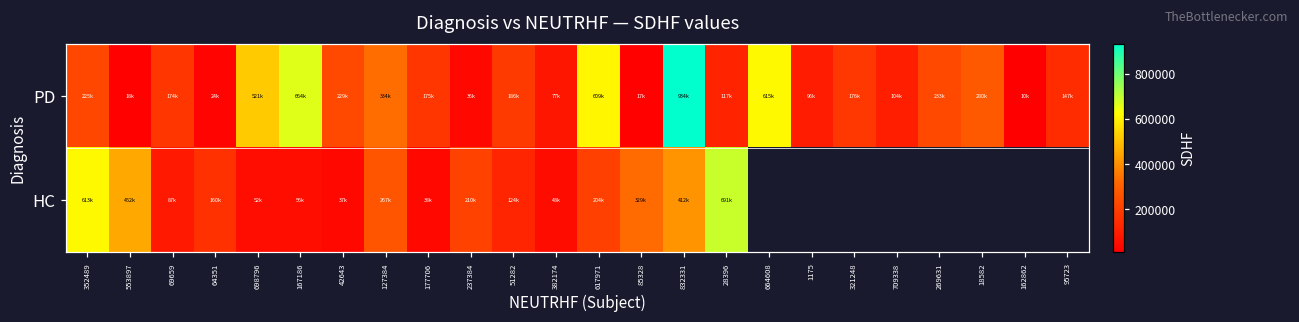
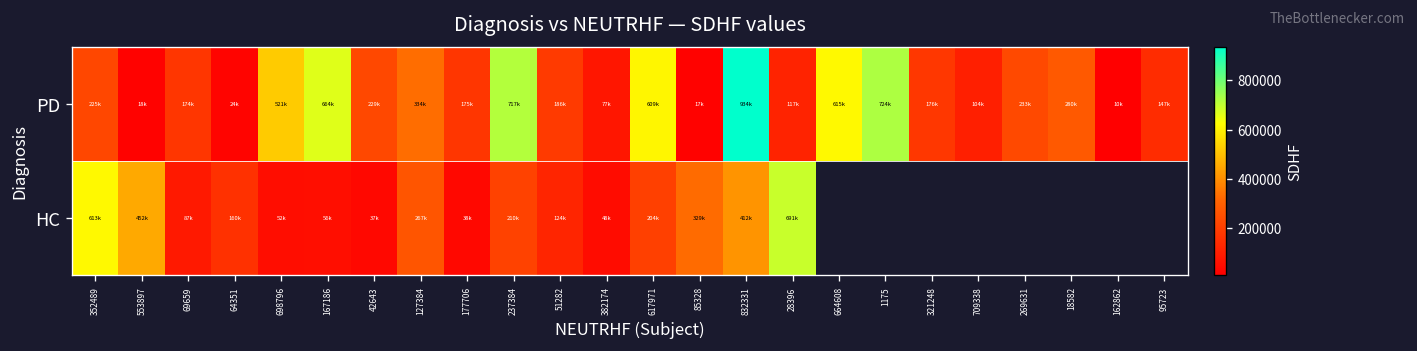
  {
    "PD": {
      "352489": "225k",
      "553897": "18k",
      "69659": "174k",
      "64351": "24k",
      "698796": "521k",
      "167186": "664k",
      "42643": "229k",
      "127384": "334k",
      "177706": "175k",
-     "237384": "36k",
+     "237384": "717k",
      "51282": "186k",
      "382174": "77k",
      "617971": "609k",
      "85328": "17k",
      "832331": "934k",
      "28396": "117k",
      "664608": "615k",
-     "1175": "96k",
+     "1175": "724k",
      "321248": "176k",
      "709338": "104k",
      "269631": "233k",
      "18582": "280k",
      "162862": "10k",
      "95723": "147k"
    },
    "HC": {
      "352489": "613k",
      "553897": "452k",
      "69659": "87k",
      "64351": "160k",
      "698796": "52k",
      "167186": "56k",
      "42643": "37k",
      "127384": "267k",
      "177706": "38k",
      "237384": "210k",
      "51282": "124k",
      "382174": "48k",
      "617971": "204k",
      "85328": "329k",
      "832331": "412k",
      "28396": "691k"
    }
  }
